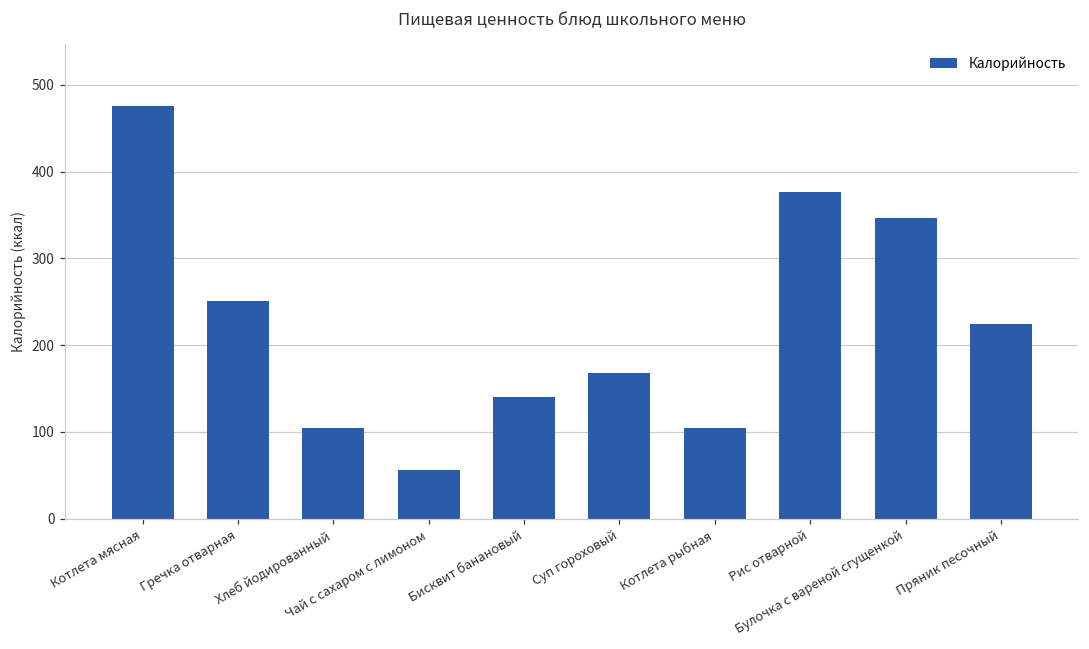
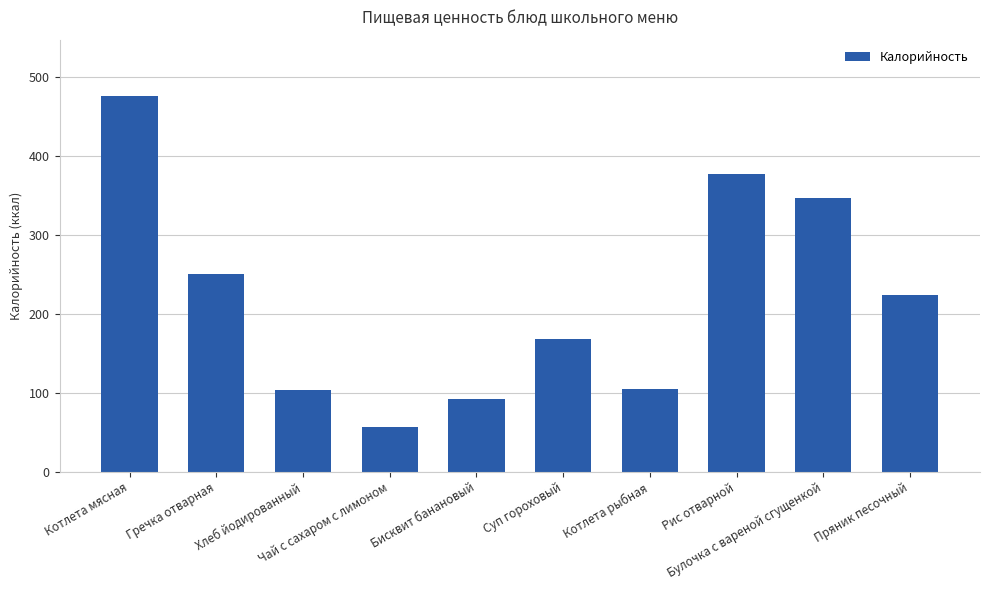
  {
    "Котлета мясная": 480,
    "Гречка отварная": 250,
    "Хлеб йодированный": 100,
    "Чай с сахаром с лимоном": 60,
-   "Бисквит банановый": 140,
+   "Бисквит банановый": 90,
    "Суп гороховый": 170,
    "Котлета рыбная": 110,
    "Рис отварной": 380,
    "Булочка с вареной сгущенкой": 350,
    "Пряник песочный": 220
  }
